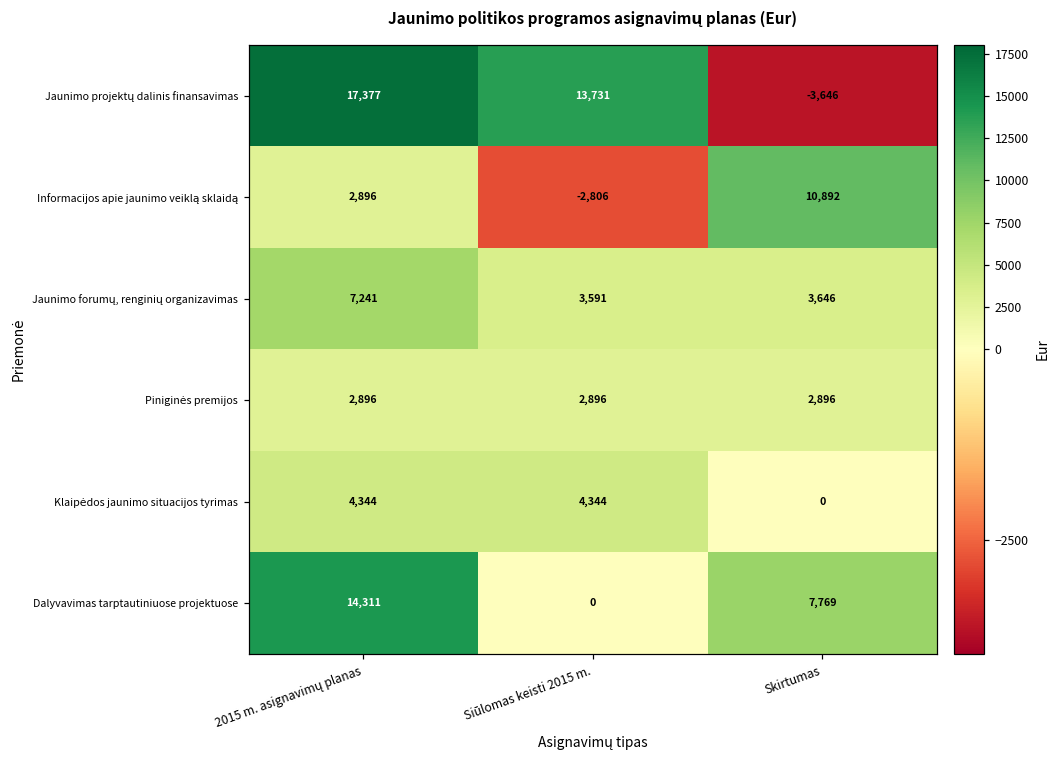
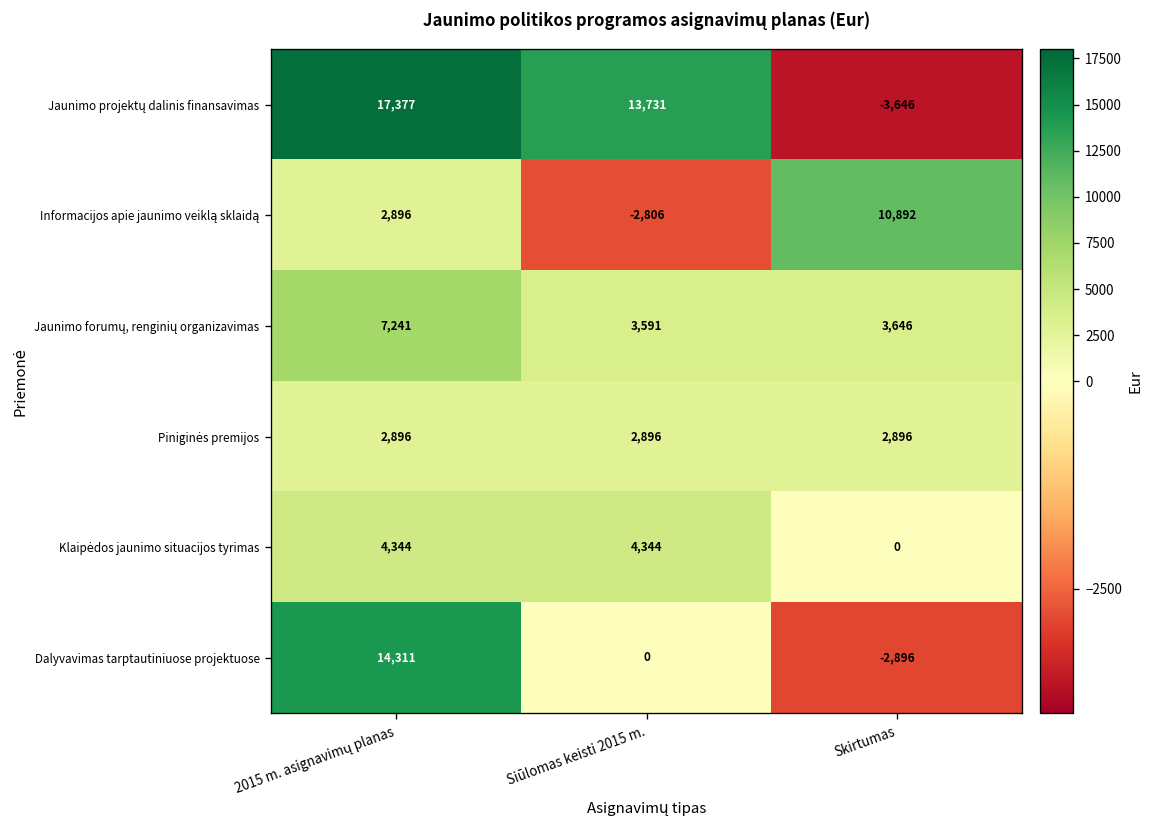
  {
    "Jaunimo projektų dalinis finansavimas": {
      "2015 m. asignavimų planas": "17,377",
      "Siūlomas keisti 2015 m.": "13,731",
      "Skirtumas": "-3,646"
    },
    "Informacijos apie jaunimo veiklą sklaidą": {
      "2015 m. asignavimų planas": "2,896",
      "Siūlomas keisti 2015 m.": "-2,806",
      "Skirtumas": "10,892"
    },
    "Jaunimo forumų, renginių organizavimas": {
      "2015 m. asignavimų planas": "7,241",
      "Siūlomas keisti 2015 m.": "3,591",
      "Skirtumas": "3,646"
    },
    "Piniginės premijos": {
      "2015 m. asignavimų planas": "2,896",
      "Siūlomas keisti 2015 m.": "2,896",
      "Skirtumas": "2,896"
    },
    "Klaipėdos jaunimo situacijos tyrimas": {
      "2015 m. asignavimų planas": "4,344",
      "Siūlomas keisti 2015 m.": "4,344",
      "Skirtumas": "0"
    },
    "Dalyvavimas tarptautiniuose projektuose": {
      "2015 m. asignavimų planas": "14,311",
      "Siūlomas keisti 2015 m.": "0",
-     "Skirtumas": "7,769"
+     "Skirtumas": "-2,896"
    }
  }
